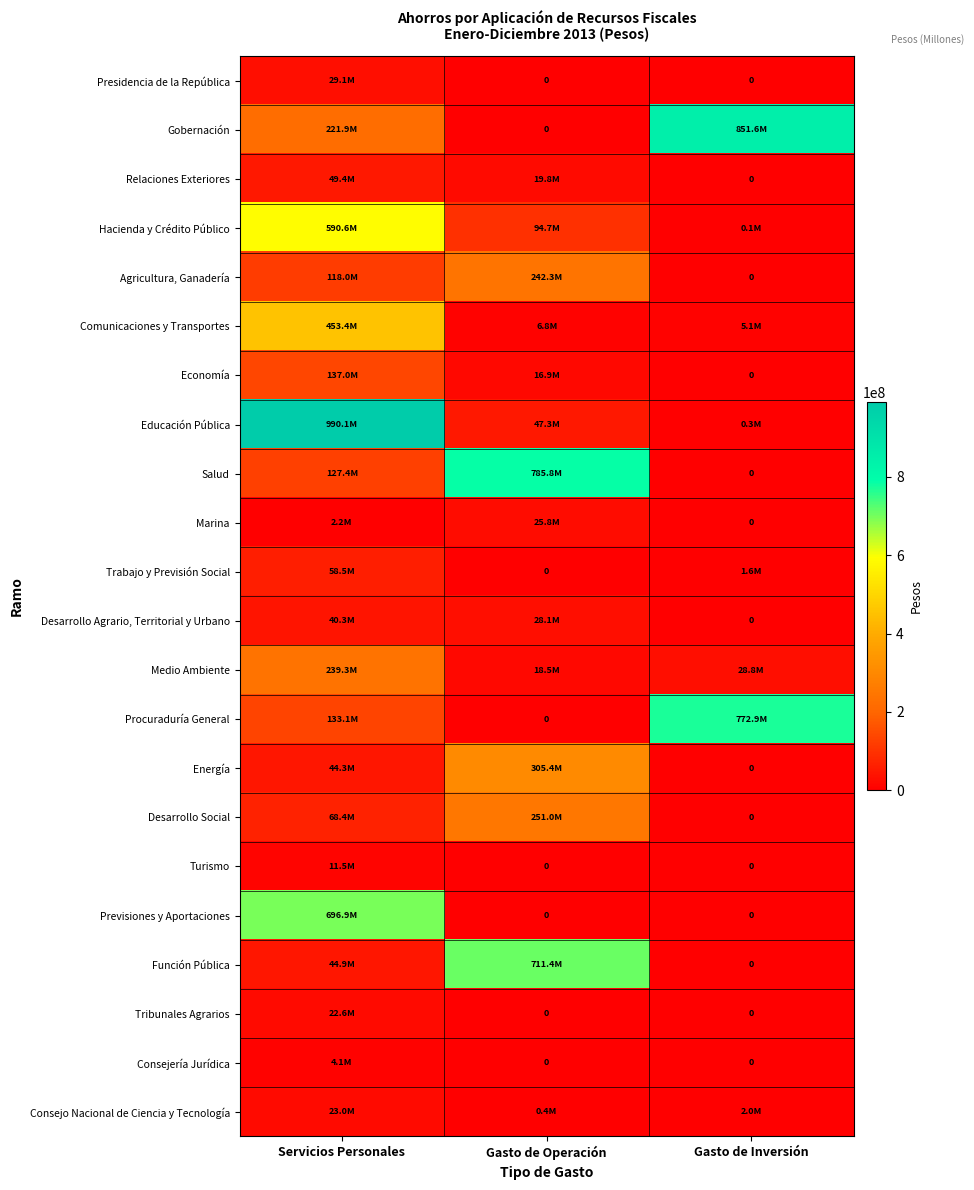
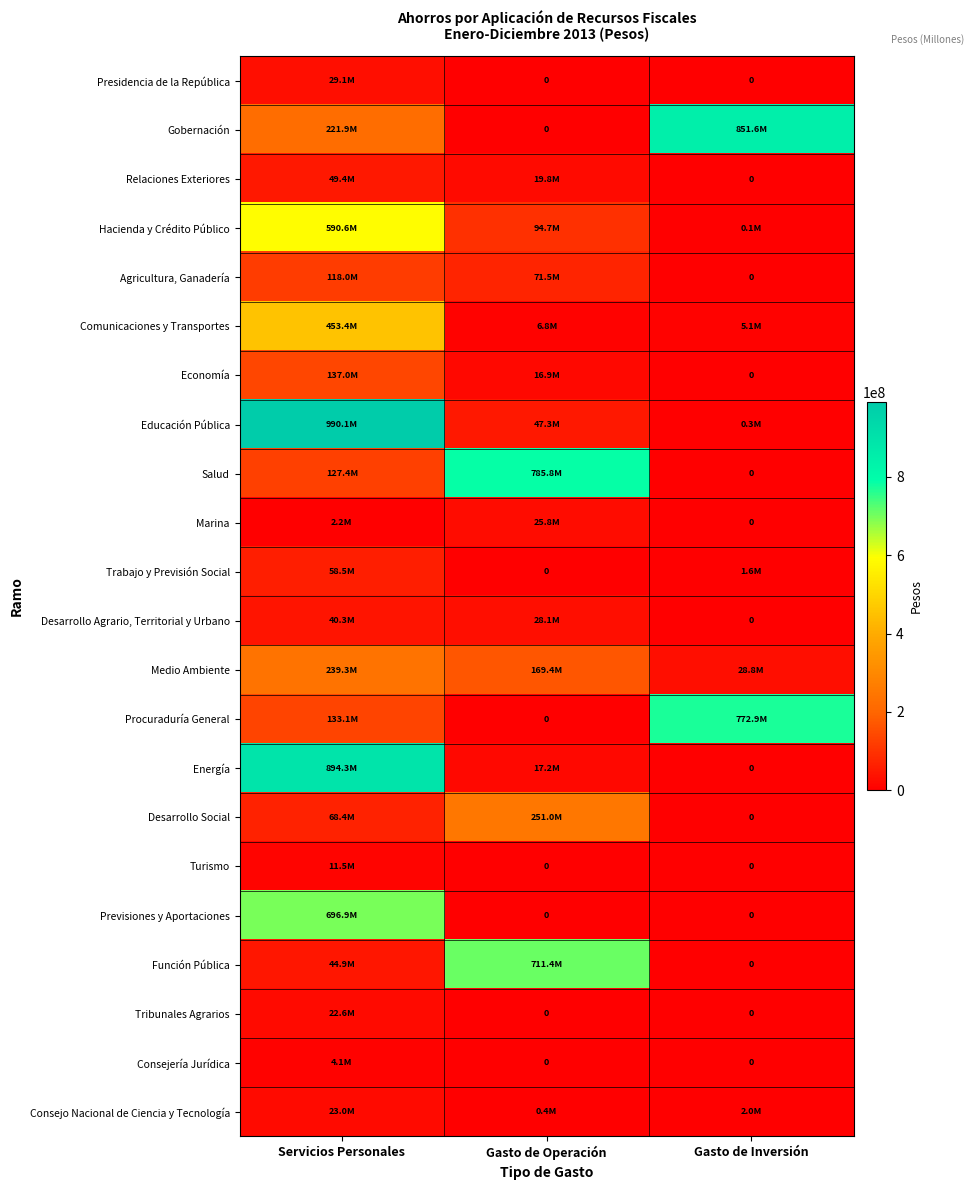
  {
    "Presidencia de la República": {
      "Servicios Personales": "29.1M",
      "Gasto de Operación": "0",
      "Gasto de Inversión": "0"
    },
    "Gobernación": {
      "Servicios Personales": "221.9M",
      "Gasto de Operación": "0",
      "Gasto de Inversión": "851.6M"
    },
    "Relaciones Exteriores": {
      "Servicios Personales": "49.4M",
      "Gasto de Operación": "19.8M",
      "Gasto de Inversión": "0"
    },
    "Hacienda y Crédito Público": {
      "Servicios Personales": "590.6M",
      "Gasto de Operación": "94.7M",
      "Gasto de Inversión": "0.1M"
    },
    "Agricultura, Ganadería": {
      "Servicios Personales": "118.0M",
-     "Gasto de Operación": "242.3M",
+     "Gasto de Operación": "71.5M",
      "Gasto de Inversión": "0"
    },
    "Comunicaciones y Transportes": {
      "Servicios Personales": "453.4M",
      "Gasto de Operación": "6.8M",
      "Gasto de Inversión": "5.1M"
    },
    "Economía": {
      "Servicios Personales": "137.0M",
      "Gasto de Operación": "16.9M",
      "Gasto de Inversión": "0"
    },
    "Educación Pública": {
      "Servicios Personales": "990.1M",
      "Gasto de Operación": "47.3M",
      "Gasto de Inversión": "0.3M"
    },
    "Salud": {
      "Servicios Personales": "127.4M",
      "Gasto de Operación": "785.8M",
      "Gasto de Inversión": "0"
    },
    "Marina": {
      "Servicios Personales": "2.2M",
      "Gasto de Operación": "25.8M",
      "Gasto de Inversión": "0"
    },
    "Trabajo y Previsión Social": {
      "Servicios Personales": "58.5M",
      "Gasto de Operación": "0",
      "Gasto de Inversión": "1.6M"
    },
    "Desarrollo Agrario, Territorial y Urbano": {
      "Servicios Personales": "40.3M",
      "Gasto de Operación": "28.1M",
      "Gasto de Inversión": "0"
    },
    "Medio Ambiente": {
      "Servicios Personales": "239.3M",
-     "Gasto de Operación": "18.5M",
+     "Gasto de Operación": "169.4M",
      "Gasto de Inversión": "28.8M"
    },
    "Procuraduría General": {
      "Servicios Personales": "133.1M",
      "Gasto de Operación": "0",
      "Gasto de Inversión": "772.9M"
    },
    "Energía": {
-     "Servicios Personales": "44.3M",
-     "Gasto de Operación": "305.4M",
+     "Servicios Personales": "894.3M",
+     "Gasto de Operación": "17.2M",
      "Gasto de Inversión": "0"
    },
    "Desarrollo Social": {
      "Servicios Personales": "68.4M",
      "Gasto de Operación": "251.0M",
      "Gasto de Inversión": "0"
    },
    "Turismo": {
      "Servicios Personales": "11.5M",
      "Gasto de Operación": "0",
      "Gasto de Inversión": "0"
    },
    "Previsiones y Aportaciones": {
      "Servicios Personales": "696.9M",
      "Gasto de Operación": "0",
      "Gasto de Inversión": "0"
    },
    "Función Pública": {
      "Servicios Personales": "44.9M",
      "Gasto de Operación": "711.4M",
      "Gasto de Inversión": "0"
    },
    "Tribunales Agrarios": {
      "Servicios Personales": "22.6M",
      "Gasto de Operación": "0",
      "Gasto de Inversión": "0"
    },
    "Consejería Jurídica": {
      "Servicios Personales": "4.1M",
      "Gasto de Operación": "0",
      "Gasto de Inversión": "0"
    },
    "Consejo Nacional de Ciencia y Tecnología": {
      "Servicios Personales": "23.0M",
      "Gasto de Operación": "0.4M",
      "Gasto de Inversión": "2.0M"
    }
  }
